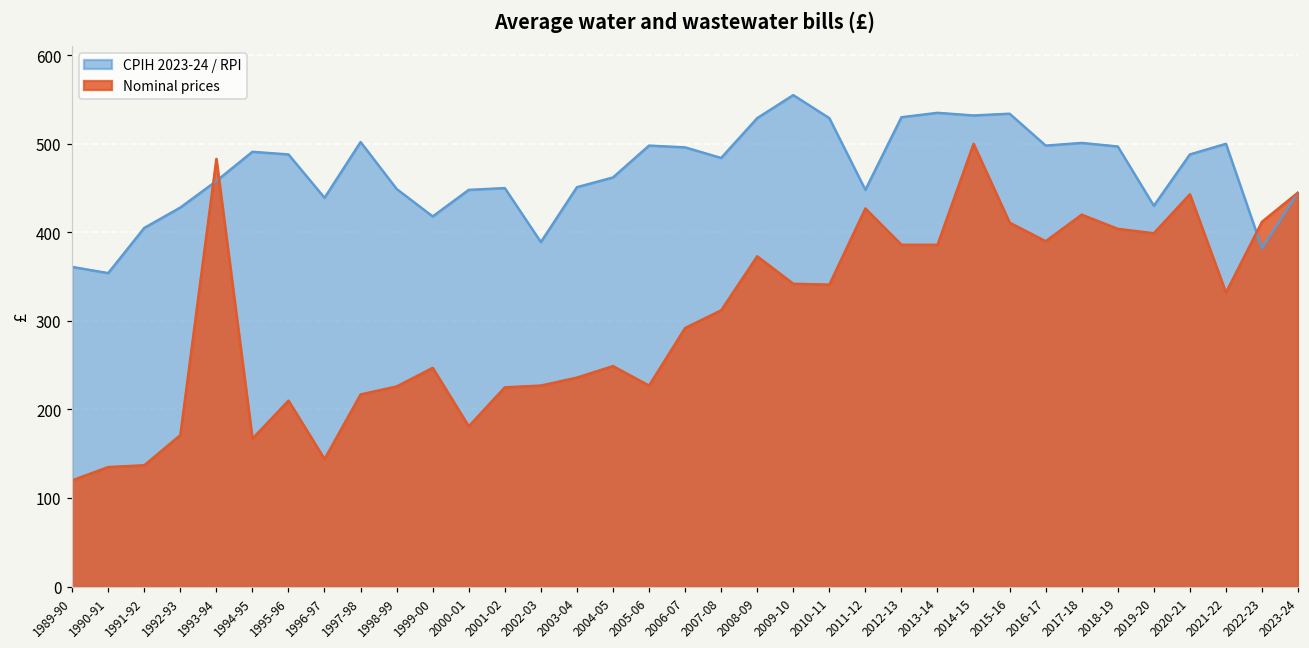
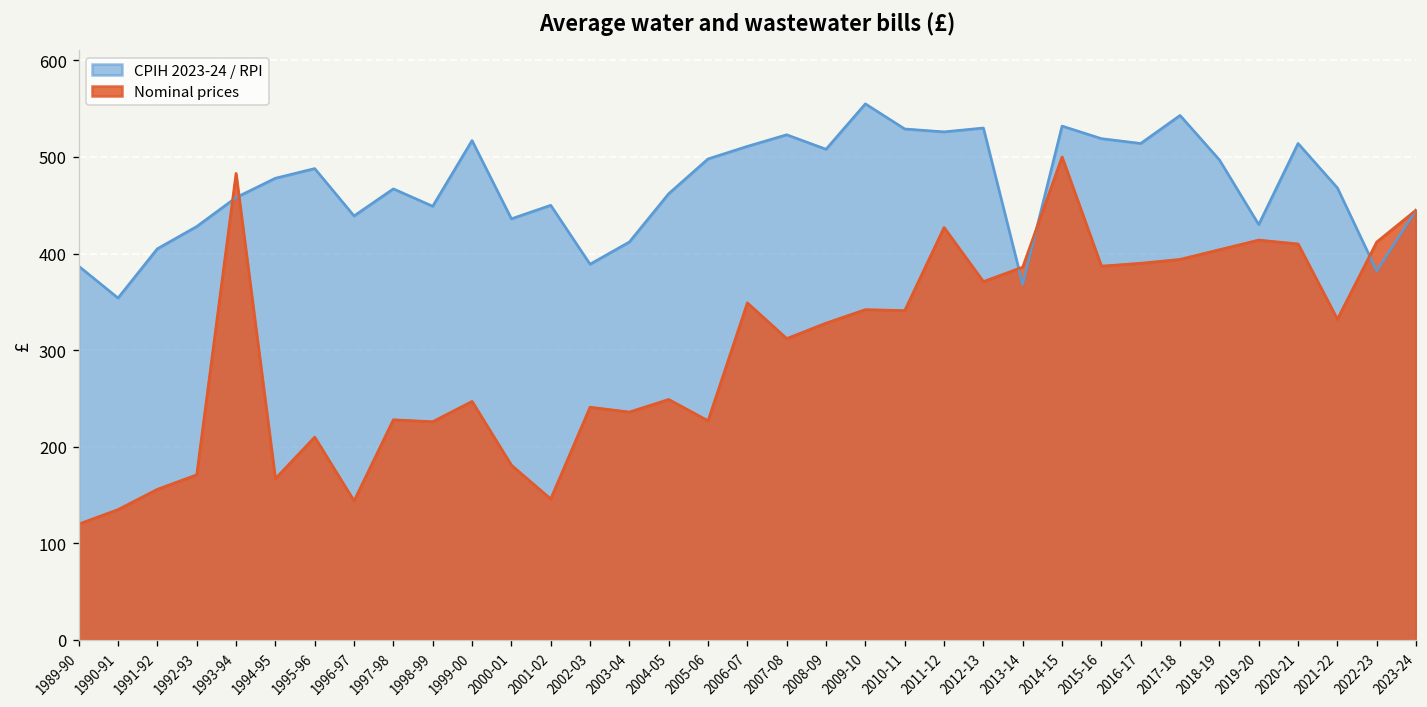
  {
    "CPIH 2023-24 / RPI": {
-     "1989-90": 360,
+     "1989-90": 390,
      "1990-91": 350,
      "1991-92": 410,
      "1992-93": 430,
      "1993-94": 460,
-     "1994-95": 490,
+     "1994-95": 480,
      "1995-96": 490,
      "1996-97": 440,
-     "1997-98": 500,
+     "1997-98": 470,
      "1998-99": 450,
-     "1999-00": 420,
-     "2000-01": 450,
+     "1999-00": 520,
+     "2000-01": 440,
      "2001-02": 450,
      "2002-03": 390,
-     "2003-04": 450,
+     "2003-04": 410,
      "2004-05": 460,
      "2005-06": 500,
-     "2006-07": 500,
-     "2007-08": 480,
-     "2008-09": 530,
+     "2006-07": 510,
+     "2007-08": 520,
+     "2008-09": 510,
      "2009-10": 560,
      "2010-11": 530,
-     "2011-12": 450,
+     "2011-12": 530,
      "2012-13": 530,
-     "2013-14": 540,
+     "2013-14": 370,
      "2014-15": 530,
-     "2015-16": 530,
-     "2016-17": 500,
-     "2017-18": 500,
+     "2015-16": 520,
+     "2016-17": 510,
+     "2017-18": 540,
      "2018-19": 500,
      "2019-20": 430,
-     "2020-21": 490,
-     "2021-22": 500,
+     "2020-21": 510,
+     "2021-22": 470,
      "2022-23": 380
    },
    "Nominal prices": {
      "1989-90": 120,
      "1990-91": 140,
-     "1991-92": 140,
+     "1991-92": 160,
      "1992-93": 170,
      "1993-94": 480,
      "1994-95": 170,
      "1995-96": 210,
      "1996-97": 140,
-     "1997-98": 220,
+     "1997-98": 230,
      "1998-99": 230,
      "1999-00": 250,
      "2000-01": 180,
-     "2001-02": 230,
-     "2002-03": 230,
+     "2001-02": 150,
+     "2002-03": 240,
      "2003-04": 240,
      "2004-05": 250,
      "2005-06": 230,
-     "2006-07": 290,
+     "2006-07": 350,
      "2007-08": 310,
-     "2008-09": 370,
+     "2008-09": 330,
      "2009-10": 340,
      "2010-11": 340,
      "2011-12": 430,
-     "2012-13": 390,
+     "2012-13": 370,
      "2013-14": 390,
      "2014-15": 500,
-     "2015-16": 410,
+     "2015-16": 390,
      "2016-17": 390,
-     "2017-18": 420,
+     "2017-18": 390,
      "2018-19": 400,
-     "2019-20": 400,
-     "2020-21": 440,
+     "2019-20": 410,
+     "2020-21": 410,
      "2021-22": 330,
      "2022-23": 410
    }
  }
